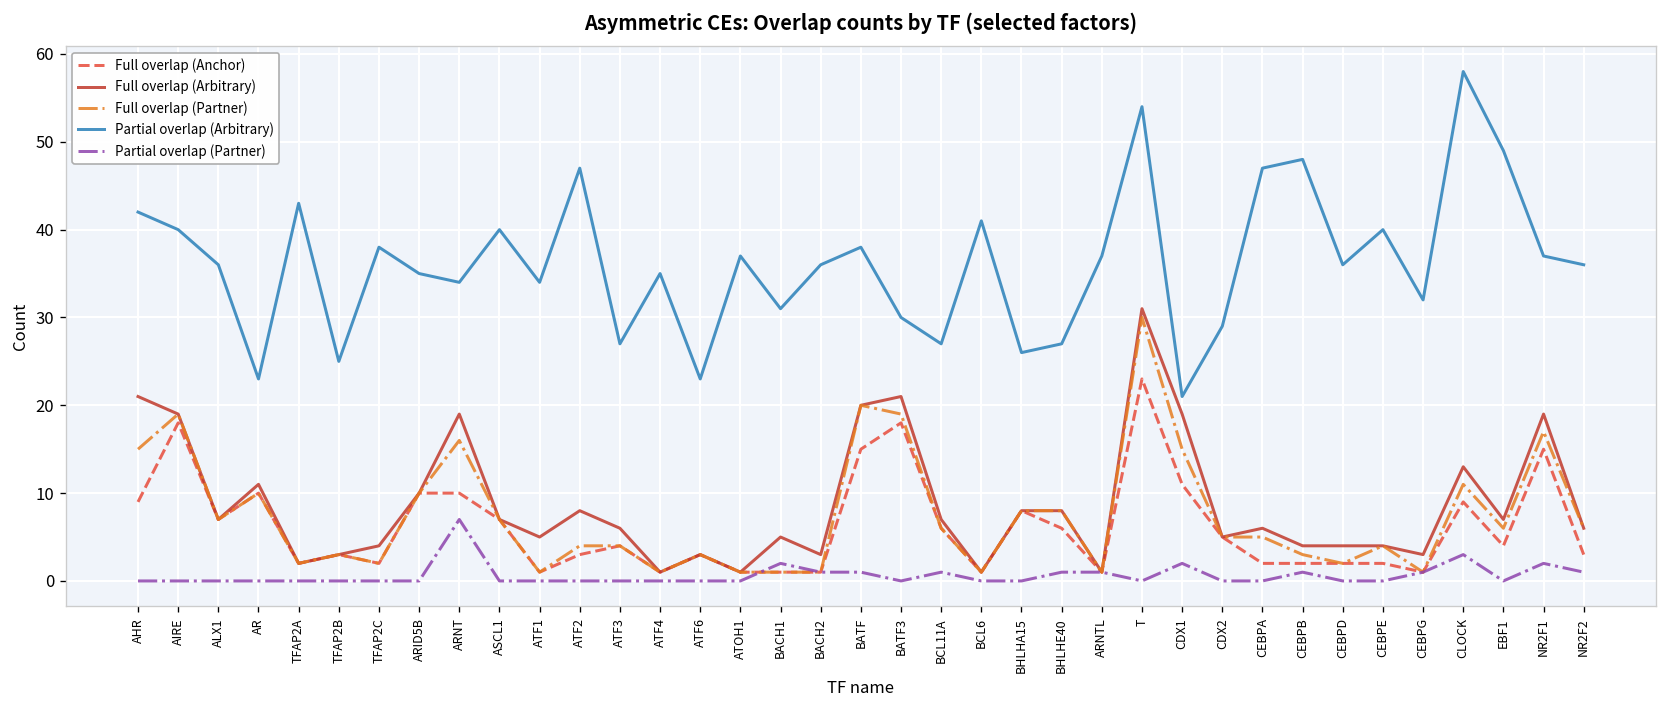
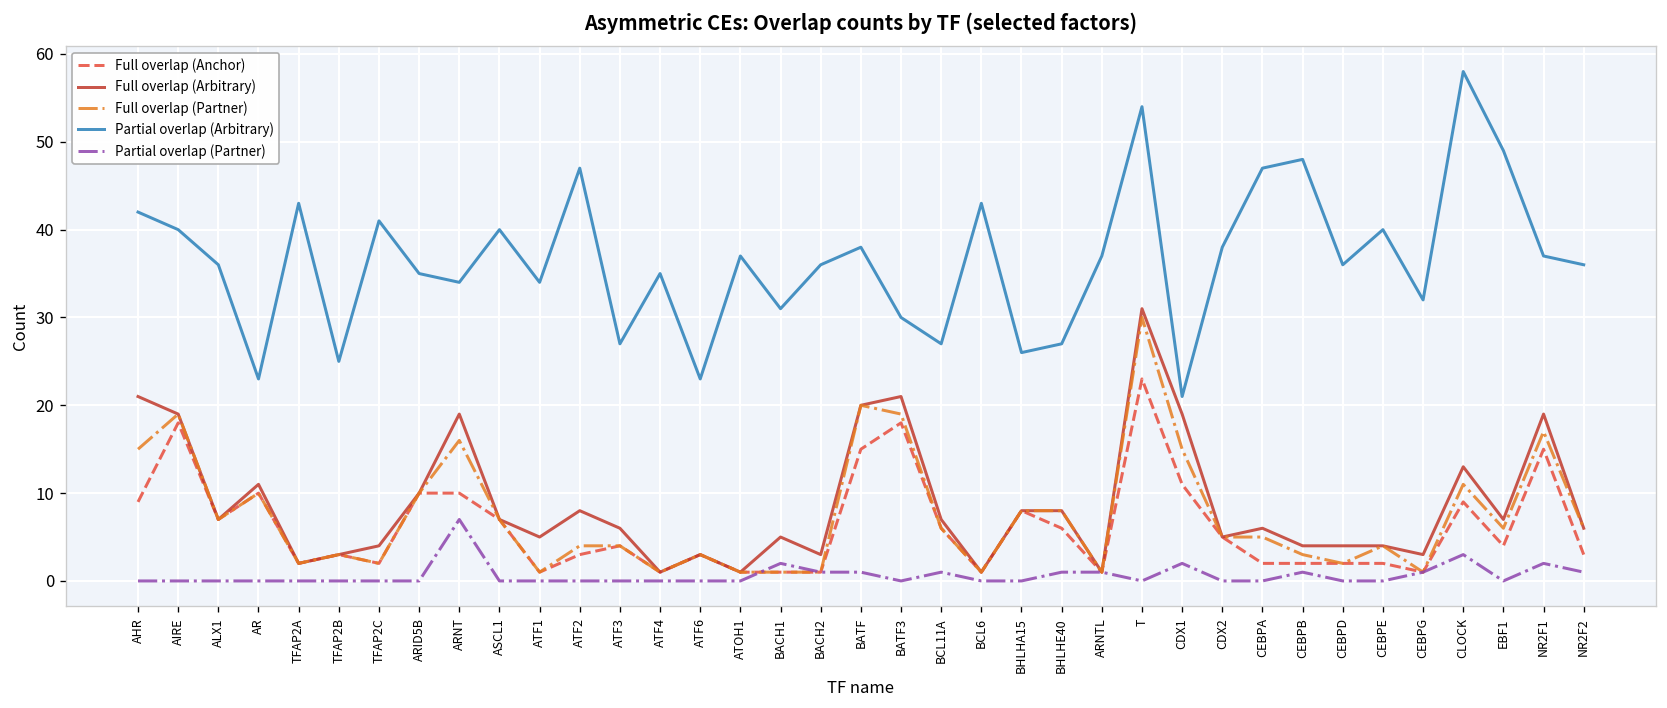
  {
    "Partial overlap (Arbitrary)": {
      "AHR": 42,
      "AIRE": 40,
      "ALX1": 36,
      "AR": 23,
      "TFAP2A": 43,
      "TFAP2B": 25,
-     "TFAP2C": 38,
+     "TFAP2C": 41,
      "ARID5B": 35,
      "ARNT": 34,
      "ASCL1": 40,
      "ATF1": 34,
      "ATF2": 47,
      "ATF3": 27,
      "ATF4": 35,
      "ATF6": 23,
      "ATOH1": 37,
      "BACH1": 31,
      "BACH2": 36,
      "BATF": 38,
      "BATF3": 30,
      "BCL11A": 27,
-     "BCL6": 41,
+     "BCL6": 43,
      "BHLHA15": 26,
      "BHLHE40": 27,
      "ARNTL": 37,
      "T": 54,
      "CDX1": 21,
-     "CDX2": 29,
+     "CDX2": 38,
      "CEBPA": 47,
      "CEBPB": 48,
      "CEBPD": 36,
      "CEBPE": 40,
      "CEBPG": 32,
      "CLOCK": 58,
      "EBF1": 49,
      "NR2F1": 37,
      "NR2F2": 36
    },
    "Partial overlap (Partner)": {
      "AHR": 0,
      "AIRE": 0,
      "ALX1": 0,
      "AR": 0,
      "TFAP2A": 0,
      "TFAP2B": 0,
      "TFAP2C": 0,
      "ARID5B": 0,
      "ARNT": 7,
      "ASCL1": 0,
      "ATF1": 0,
      "ATF2": 0,
      "ATF3": 0,
      "ATF4": 0,
      "ATF6": 0,
      "ATOH1": 0,
      "BACH1": 2,
      "BATF": 1,
      "BATF3": 0,
      "BCL11A": 1,
      "BCL6": 0,
      "BHLHA15": 0,
      "BHLHE40": 1,
      "T": 0,
      "CDX1": 2,
      "CDX2": 0,
      "CEBPA": 0,
      "CEBPB": 1,
      "CEBPD": 0,
      "CEBPE": 0,
      "CLOCK": 3,
      "EBF1": 0,
      "NR2F1": 2,
      "NR2F2": 1
    }
  }
